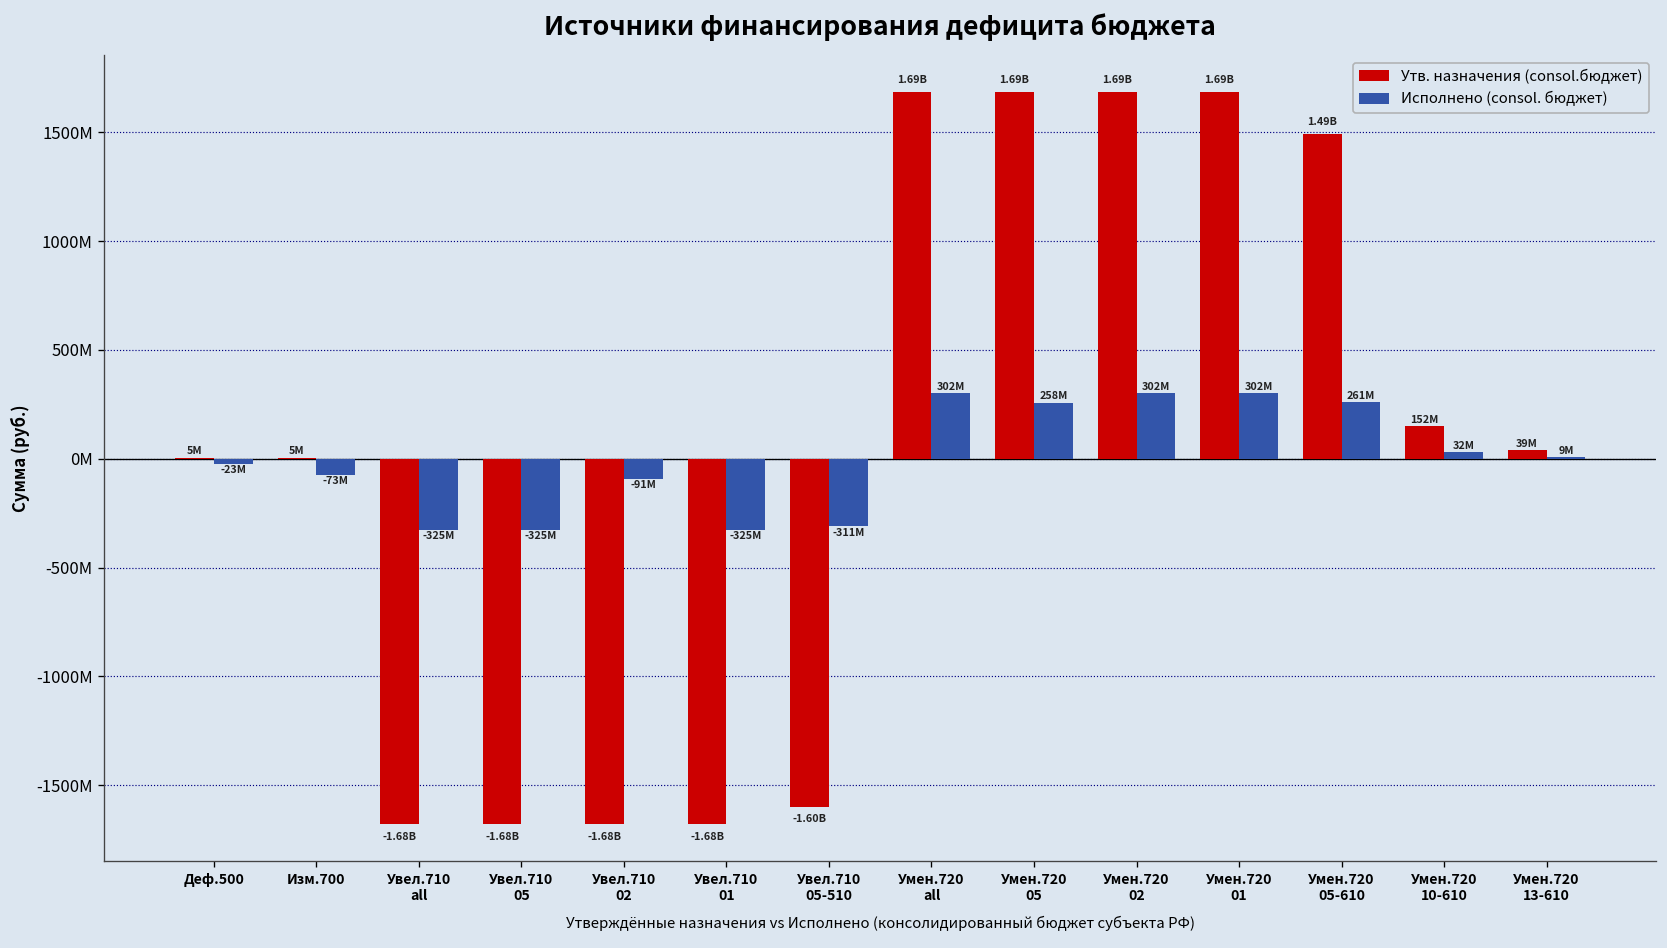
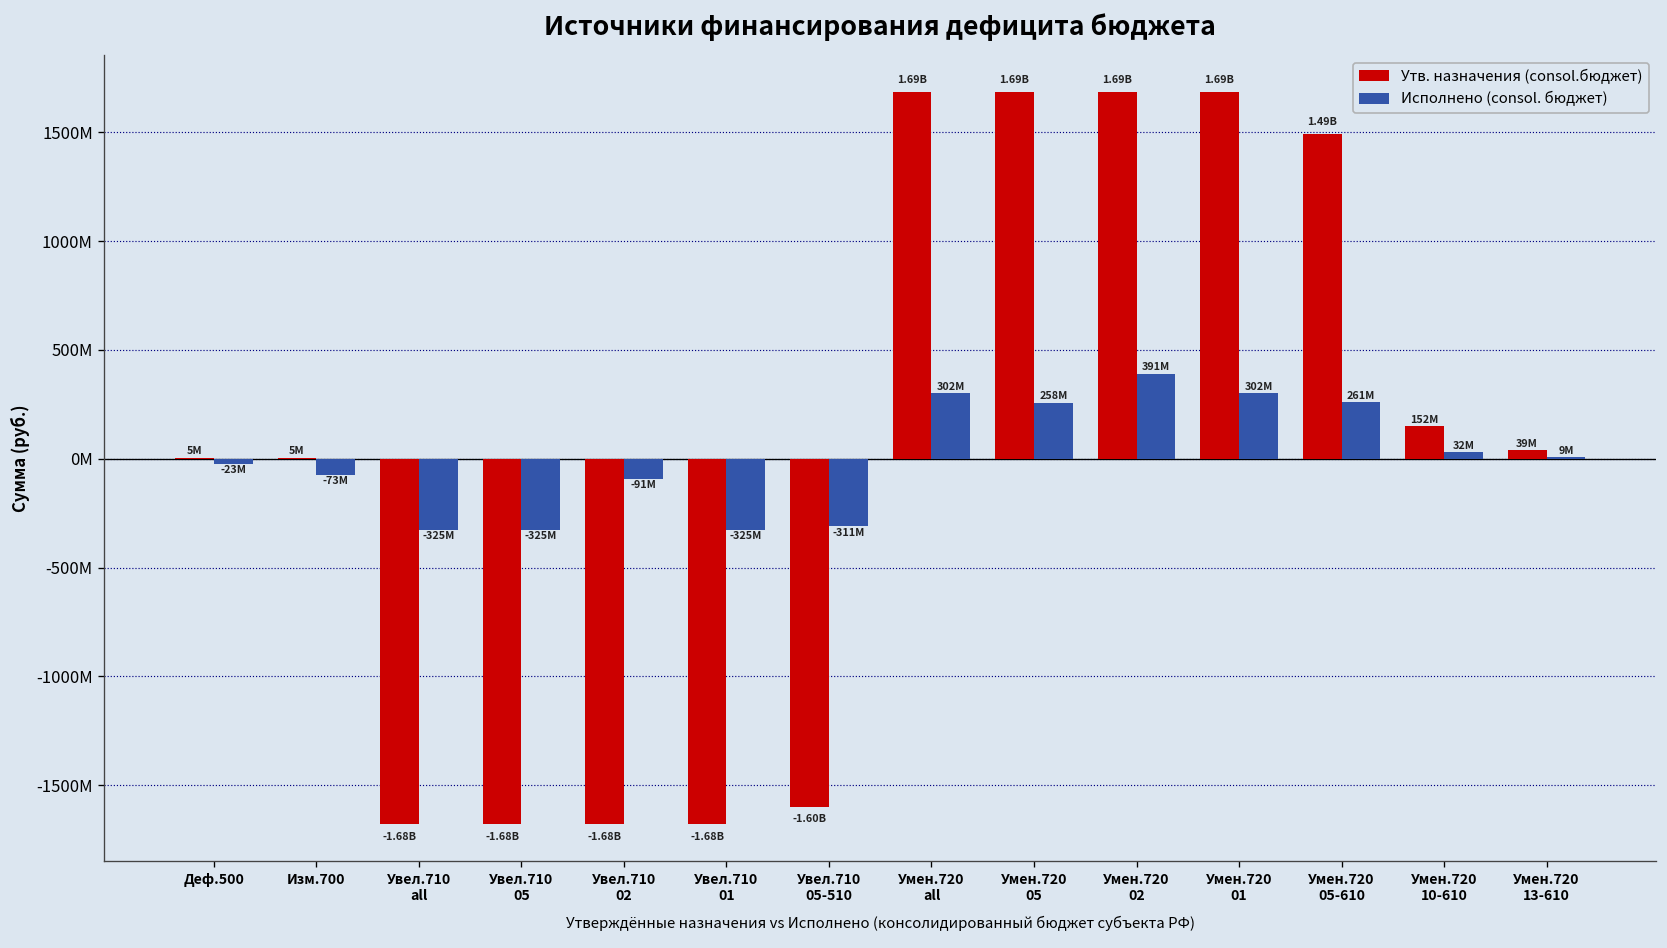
  {
    "Утв. назначения (consol.бюджет)": {
      "Деф.500": "5M",
      "Изм.700": "5M",
      "Увел.710 all": "-1.68B",
      "Увел.710 05": "-1.68B",
      "Увел.710 02": "-1.68B",
      "Увел.710 01": "-1.68B",
      "Увел.710 05-510": "-1.60B",
      "Умен.720 all": "1.69B",
      "Умен.720 05": "1.69B",
      "Умен.720 02": "1.69B",
      "Умен.720 01": "1.69B",
      "Умен.720 05-610": "1.49B",
      "Умен.720 10-610": "152M",
      "Умен.720 13-610": "39M"
    },
    "Исполнено (consol. бюджет)": {
      "Деф.500": "-23M",
      "Изм.700": "-73M",
      "Увел.710 all": "-325M",
      "Увел.710 05": "-325M",
      "Увел.710 02": "-91M",
      "Увел.710 01": "-325M",
      "Увел.710 05-510": "-311M",
      "Умен.720 all": "302M",
      "Умен.720 05": "258M",
-     "Умен.720 02": "302M",
+     "Умен.720 02": "391M",
      "Умен.720 01": "302M",
      "Умен.720 05-610": "261M",
      "Умен.720 10-610": "32M",
      "Умен.720 13-610": "9M"
    }
  }
